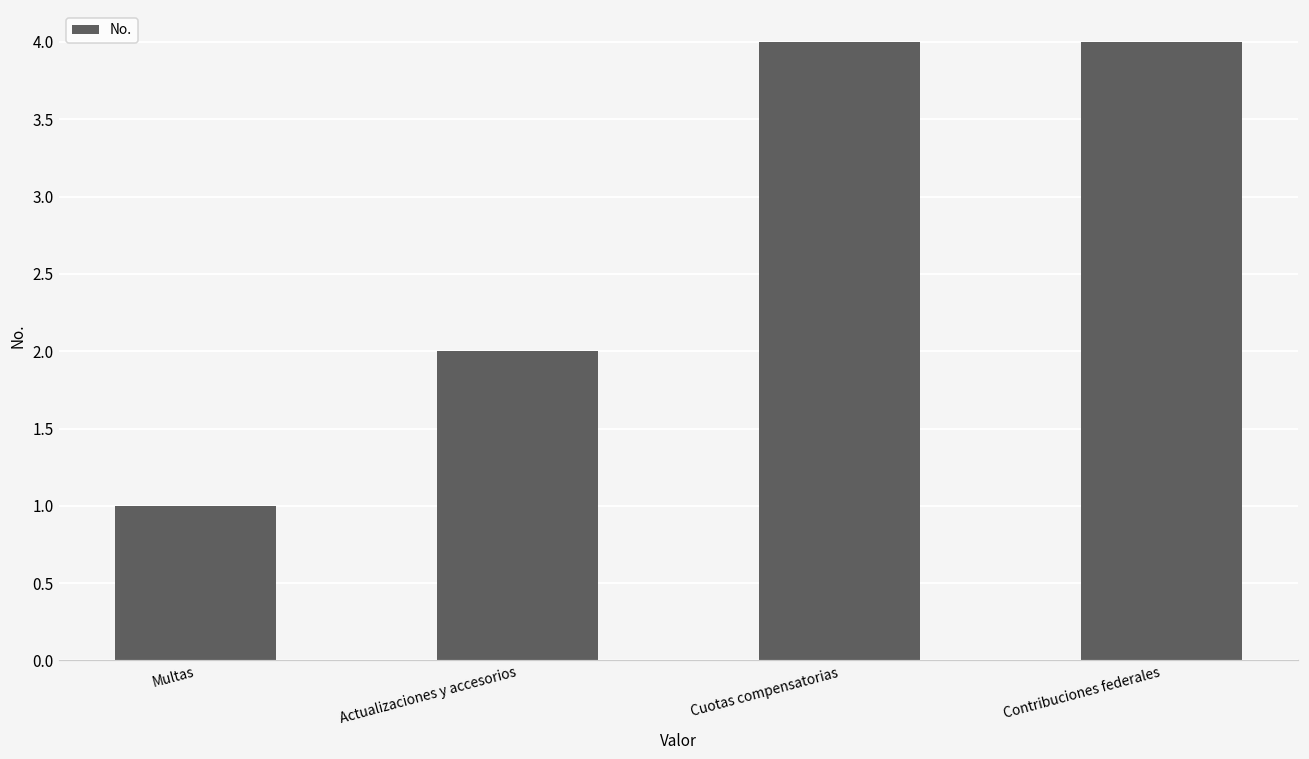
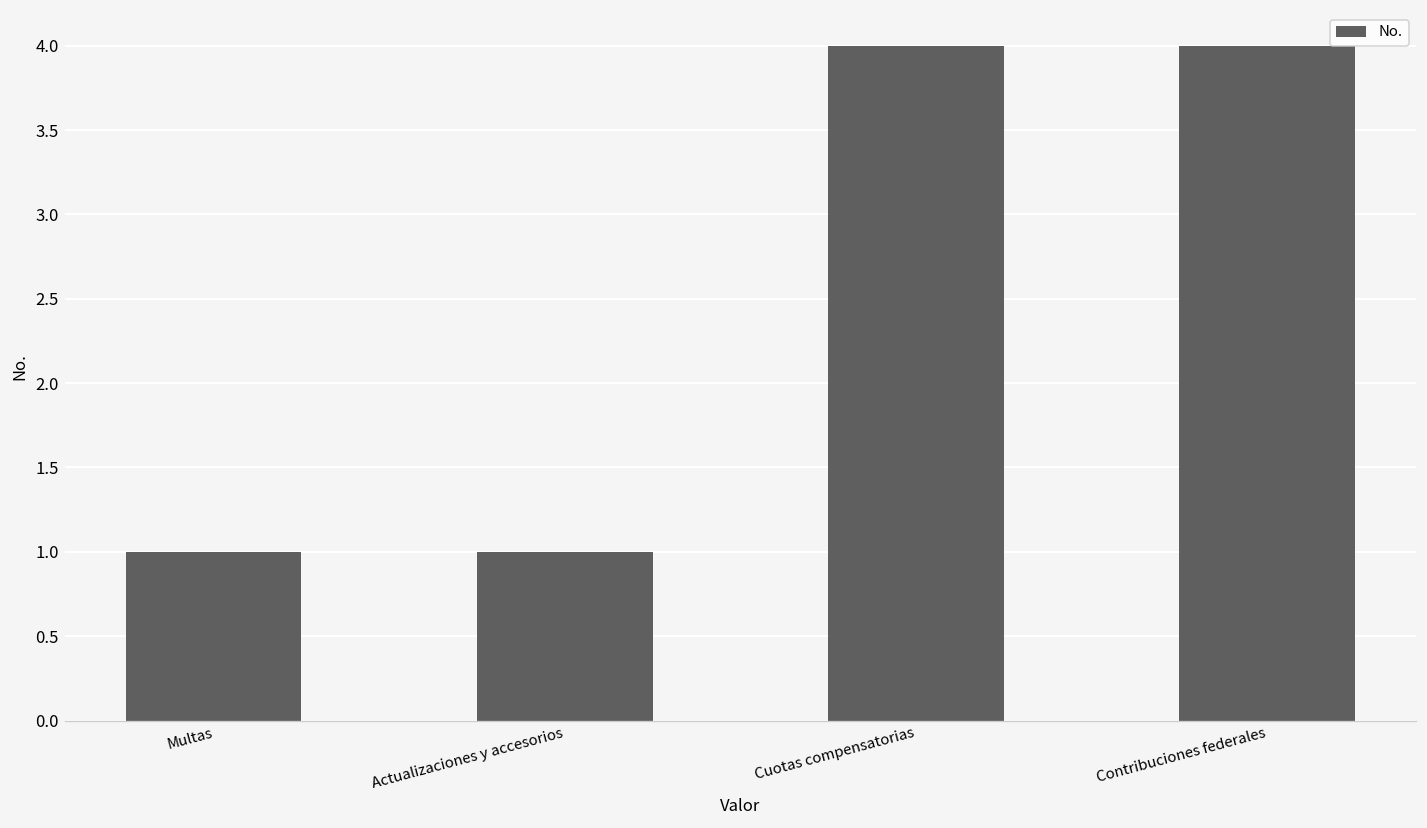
  {
    "Multas": 1,
-   "Actualizaciones y accesorios": 2,
+   "Actualizaciones y accesorios": 1,
    "Cuotas compensatorias": 4,
    "Contribuciones federales": 4
  }
